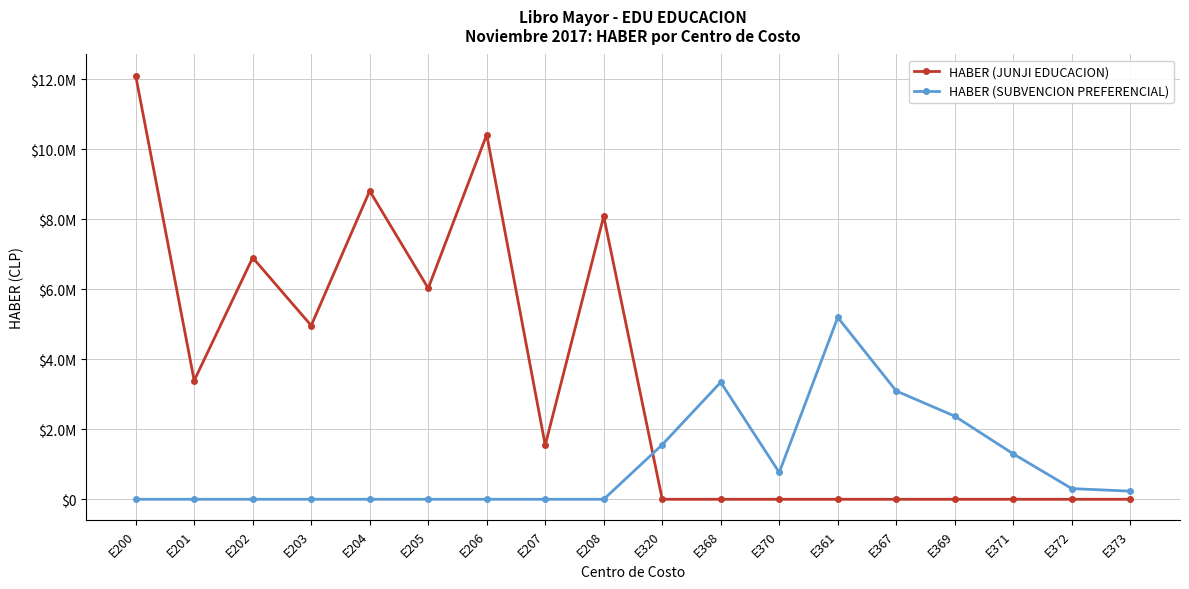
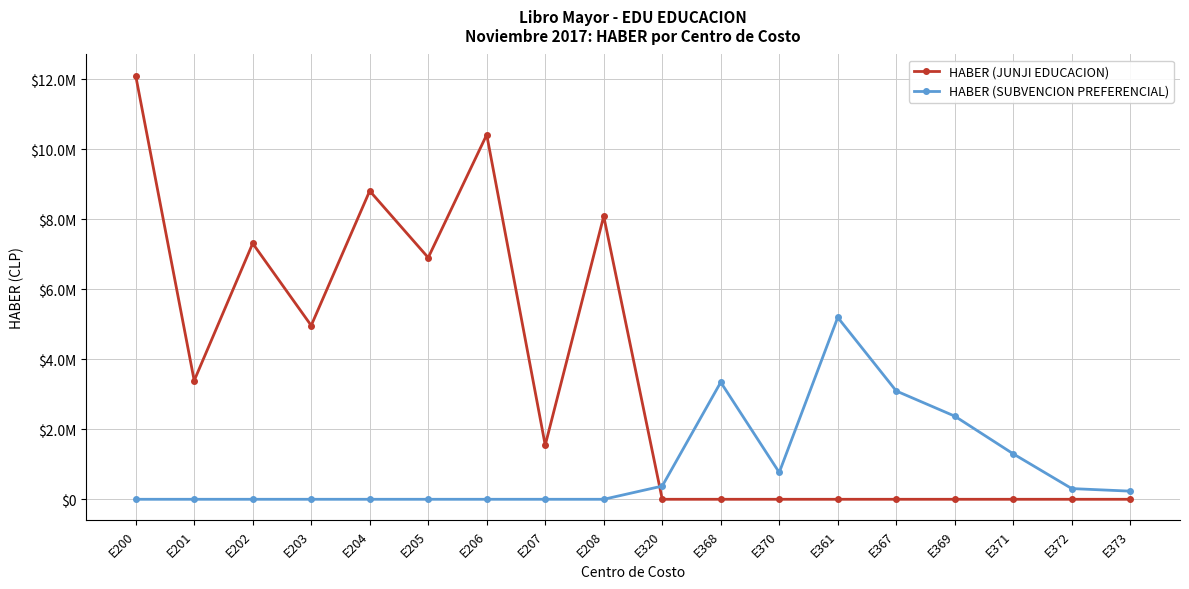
  {
    "HABER (JUNJI EDUCACION)": {
      "E200": "$12100000",
      "E201": "$3400000",
-     "E202": "$6900000",
+     "E202": "$7300000",
      "E203": "$5000000",
      "E204": "$8800000",
-     "E205": "$6000000",
+     "E205": "$6900000",
      "E206": "$10400000",
      "E207": "$1500000",
      "E208": "$8100000",
      "E320": "$0",
      "E368": "$0",
      "E370": "$0",
      "E361": "$0",
      "E367": "$0",
      "E369": "$0",
      "E371": "$0",
      "E372": "$0",
      "E373": "$0"
    },
    "HABER (SUBVENCION PREFERENCIAL)": {
      "E200": "$0",
      "E201": "$0",
      "E202": "$0",
      "E203": "$0",
      "E204": "$0",
      "E205": "$0",
      "E206": "$0",
      "E207": "$0",
      "E208": "$0",
-     "E320": "$1600000",
+     "E320": "$400000",
      "E368": "$3300000",
      "E370": "$800000",
      "E361": "$5200000",
      "E367": "$3100000",
      "E369": "$2400000",
      "E371": "$1300000",
      "E372": "$300000",
      "E373": "$200000"
    }
  }
